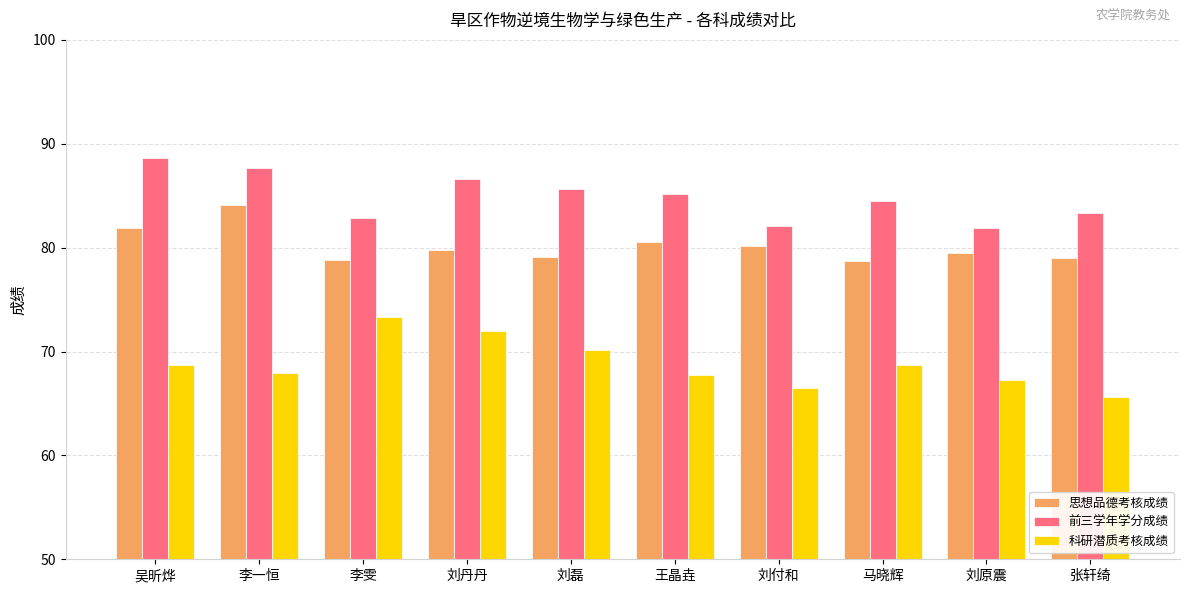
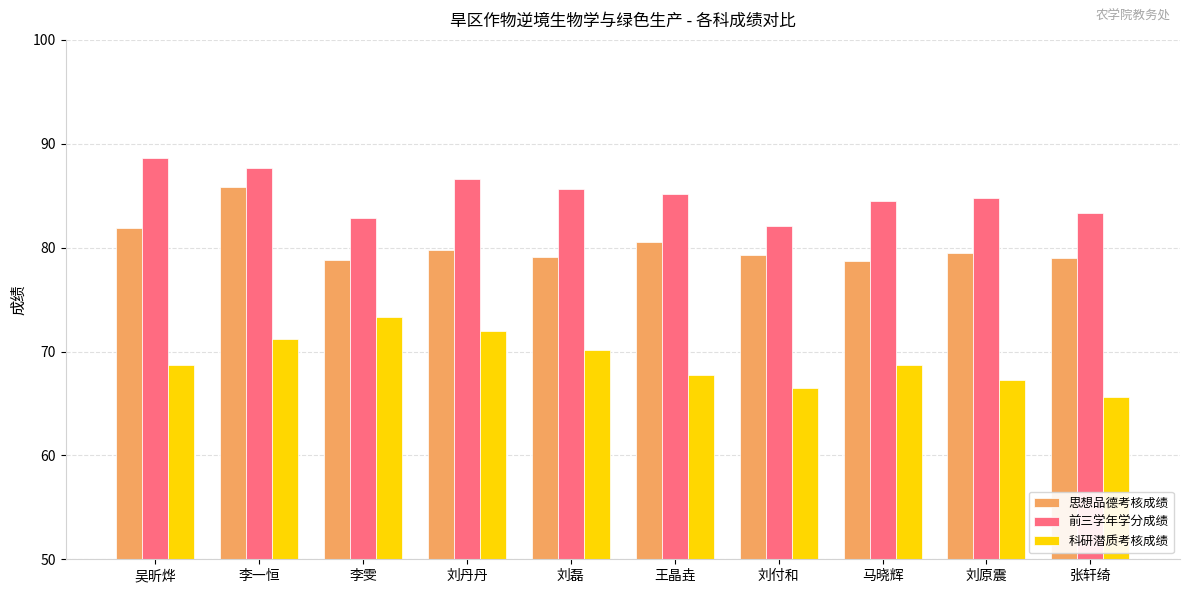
  {
    "思想品德考核成绩": {
      "吴昕烨": 81.9,
-     "李一恒": 84.1,
+     "李一恒": 85.8,
      "李雯": 78.8,
      "刘丹丹": 79.8,
      "刘磊": 79.1,
      "王晶垚": 80.5,
-     "刘付和": 80.2,
+     "刘付和": 79.3,
      "马晓辉": 78.7,
      "刘原震": 79.5,
      "张轩绮": 79.0
    },
    "前三学年学分成绩": {
      "吴昕烨": 88.6,
      "李一恒": 87.7,
      "李雯": 82.9,
      "刘丹丹": 86.6,
      "刘磊": 85.6,
      "王晶垚": 85.1,
      "刘付和": 82.1,
      "马晓辉": 84.5,
-     "刘原震": 81.9,
+     "刘原震": 84.8,
      "张轩绮": 83.3
    },
    "科研潜质考核成绩": {
      "吴昕烨": 68.7,
-     "李一恒": 67.9,
+     "李一恒": 71.2,
      "李雯": 73.4,
      "刘丹丹": 72.0,
      "刘磊": 70.1,
      "王晶垚": 67.7,
      "刘付和": 66.5,
      "马晓辉": 68.7,
      "刘原震": 67.3,
      "张轩绮": 65.6
    }
  }
